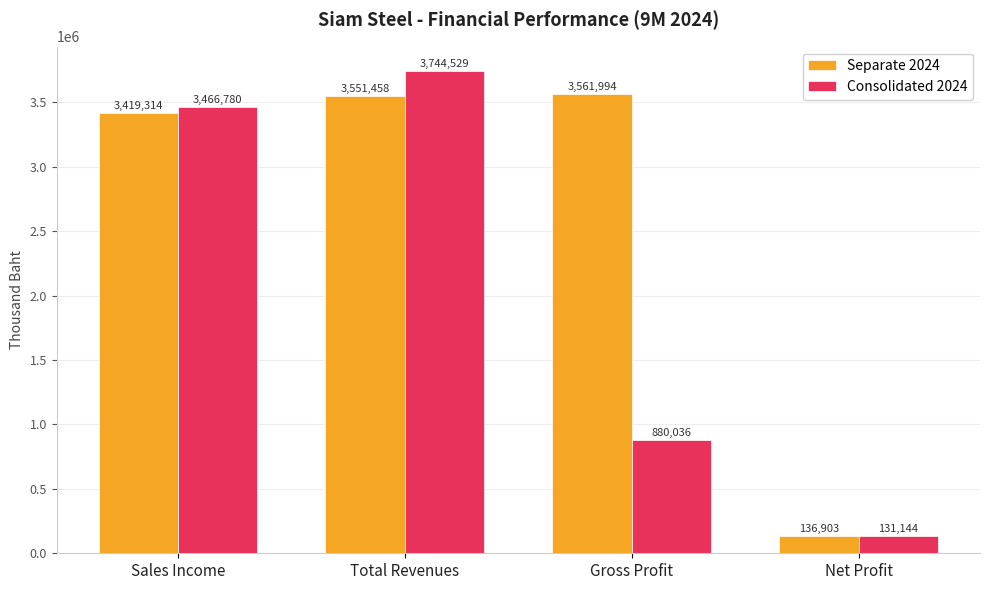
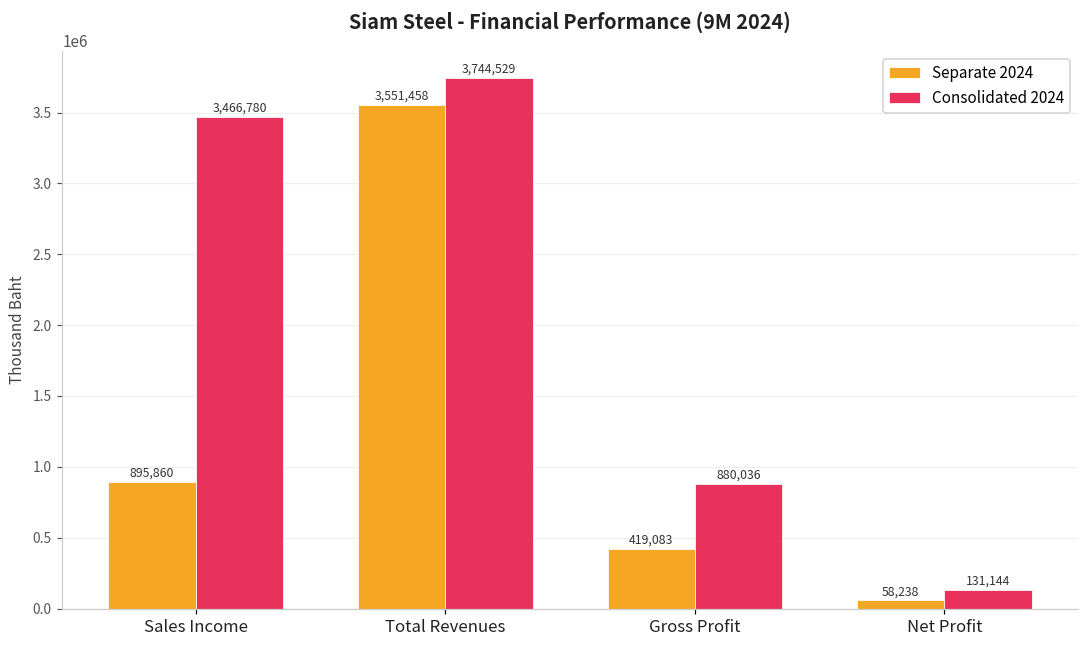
  {
    "Separate 2024": {
-     "Sales Income": "3,419,314",
+     "Sales Income": "895,860",
      "Total Revenues": "3,551,458",
-     "Gross Profit": "3,561,994",
-     "Net Profit": "136,903"
+     "Gross Profit": "419,083",
+     "Net Profit": "58,238"
    },
    "Consolidated 2024": {
      "Sales Income": "3,466,780",
      "Total Revenues": "3,744,529",
      "Gross Profit": "880,036",
      "Net Profit": "131,144"
    }
  }
